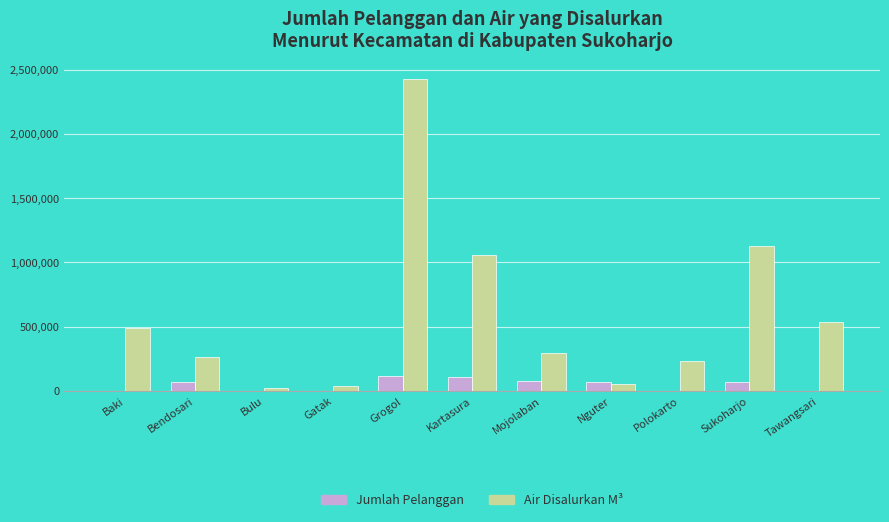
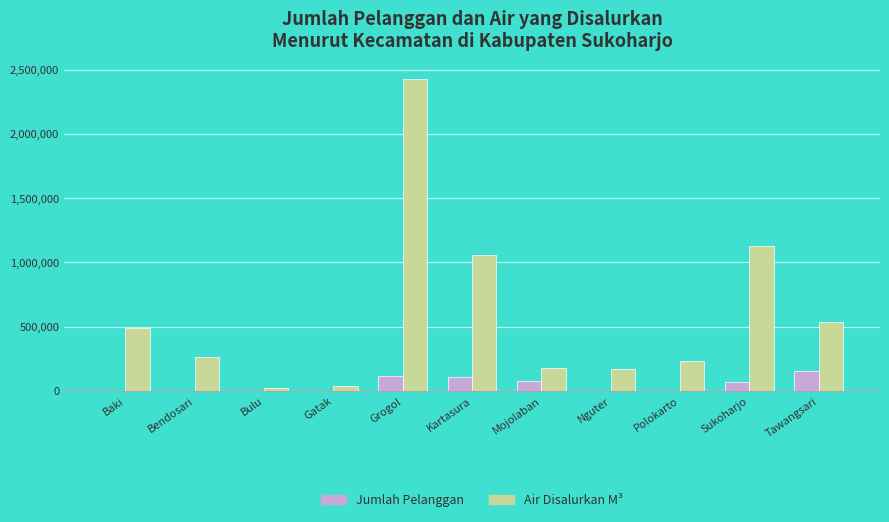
  {
    "Jumlah Pelanggan": {
-     "Bendosari": "70,000",
+     "Bendosari": "0",
      "Grogol": "120,000",
      "Kartasura": "110,000",
      "Mojolaban": "80,000",
-     "Nguter": "70,000",
+     "Nguter": "0",
      "Sukoharjo": "70,000",
-     "Tawangsari": "0"
+     "Tawangsari": "160,000"
    },
    "Air Disalurkan M³": {
      "Baki": "490,000",
      "Bendosari": "260,000",
      "Bulu": "30,000",
      "Gatak": "40,000",
      "Grogol": "2,430,000",
      "Kartasura": "1,060,000",
-     "Mojolaban": "300,000",
-     "Nguter": "50,000",
+     "Mojolaban": "180,000",
+     "Nguter": "170,000",
      "Polokarto": "230,000",
      "Sukoharjo": "1,130,000",
      "Tawangsari": "540,000"
    }
  }
